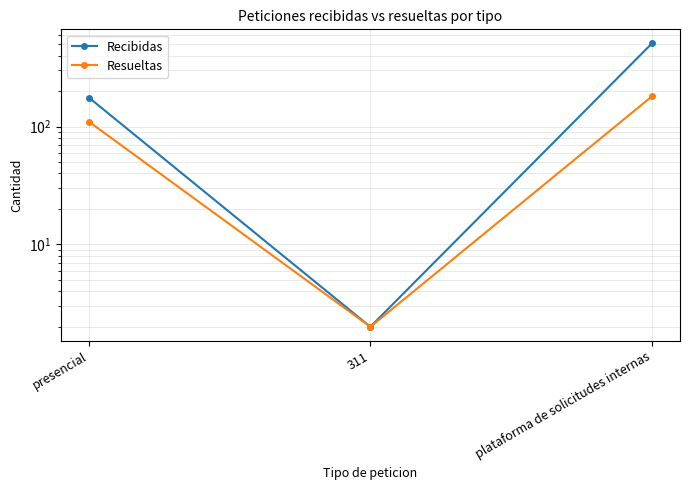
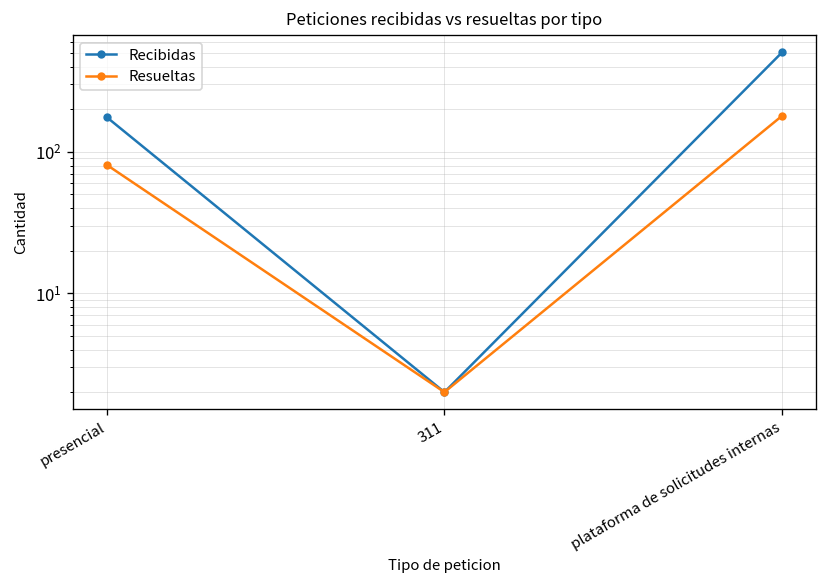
  {
    "Recibidas": {
      "presencial": 180,
      "plataforma de solicitudes internas": 510
    },
    "Resueltas": {
-     "presencial": 110,
+     "presencial": 80,
      "plataforma de solicitudes internas": 180
    }
  }
